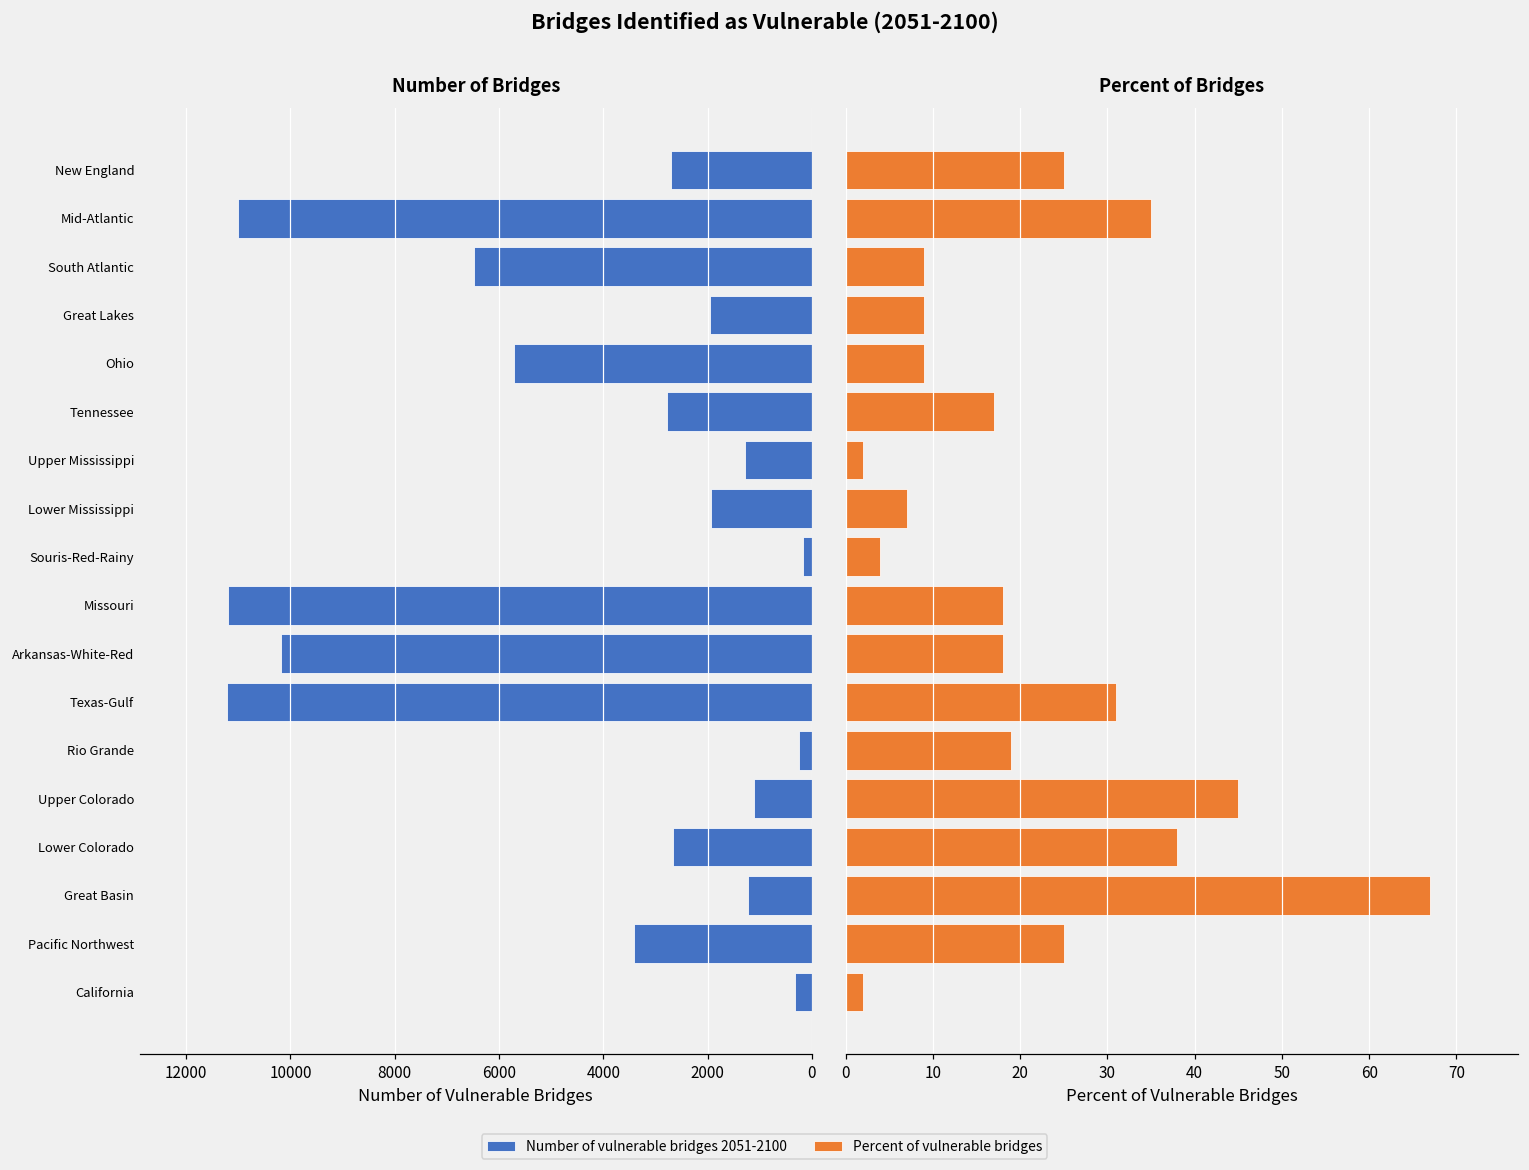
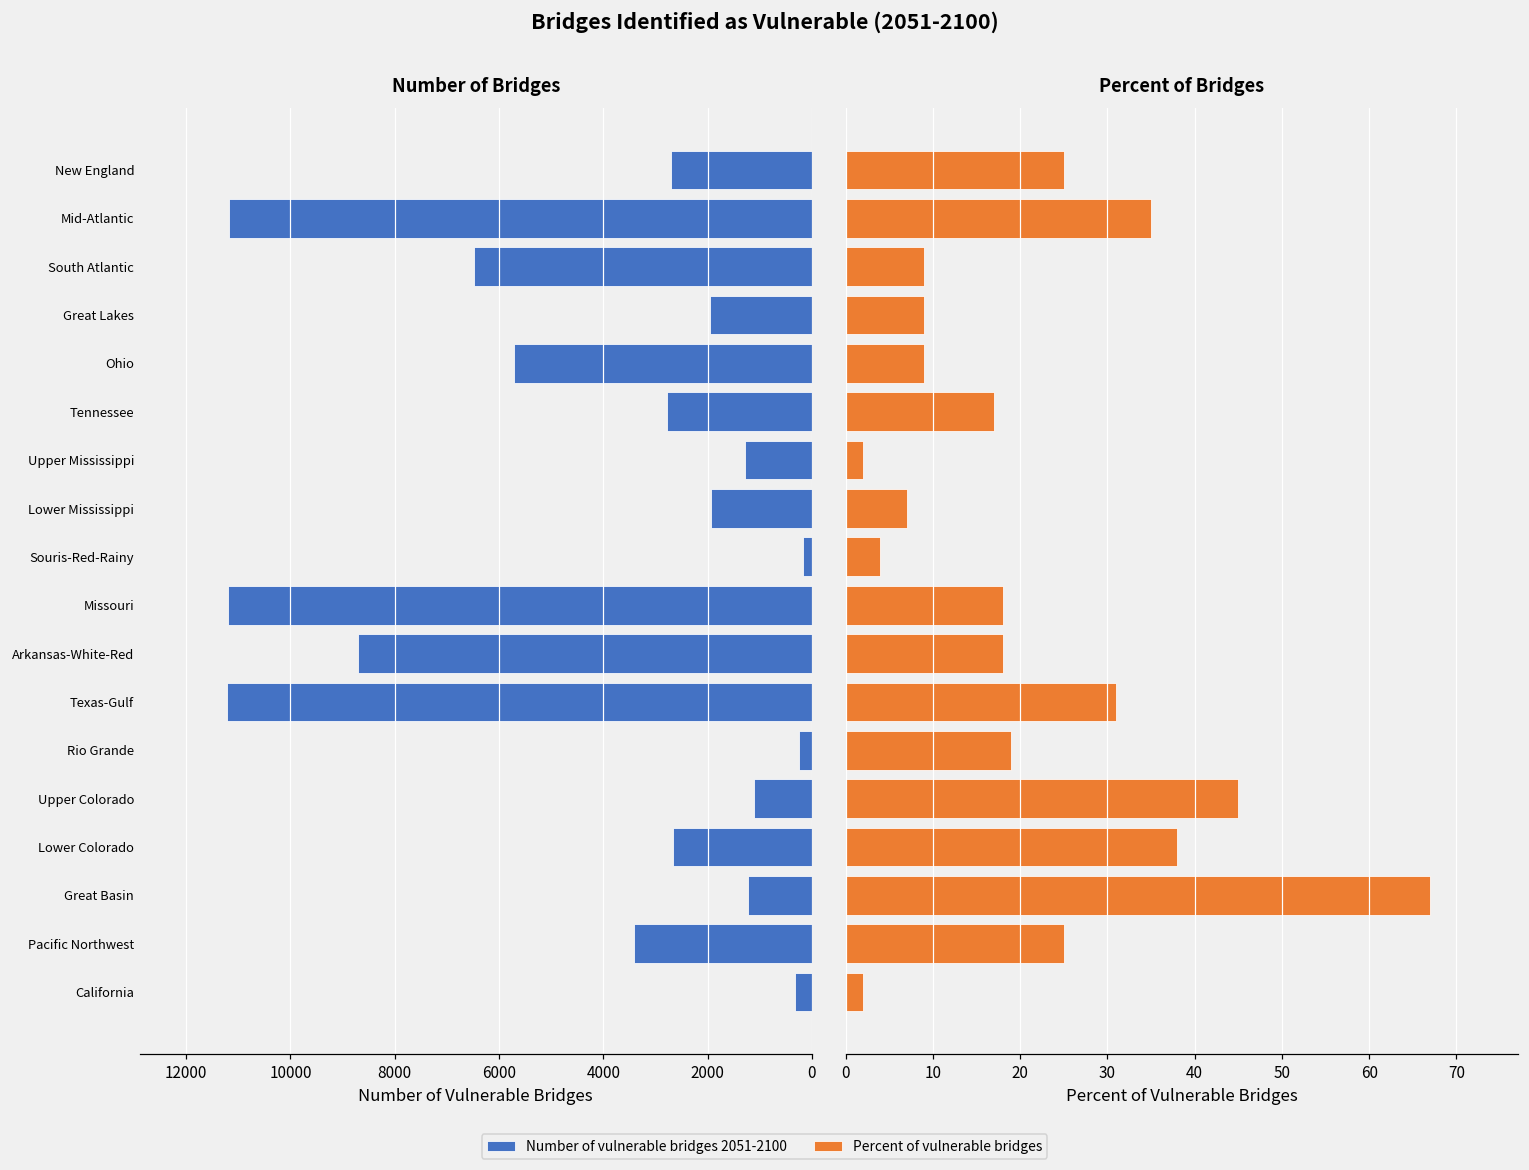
  {
    "Number of Bridges": {
      "New England": 2700,
-     "Mid-Atlantic": 11000,
+     "Mid-Atlantic": 11200,
      "South Atlantic": 6500,
      "Great Lakes": 2000,
      "Ohio": 5700,
      "Tennessee": 2800,
      "Upper Mississippi": 1300,
      "Lower Mississippi": 1900,
      "Souris-Red-Rainy": 200,
      "Missouri": 11200,
-     "Arkansas-White-Red": 10200,
+     "Arkansas-White-Red": 8700,
      "Texas-Gulf": 11200,
      "Rio Grande": 200,
      "Upper Colorado": 1100,
      "Lower Colorado": 2700,
      "Great Basin": 1200,
      "Pacific Northwest": 3400,
      "California": 300
    }
  }
